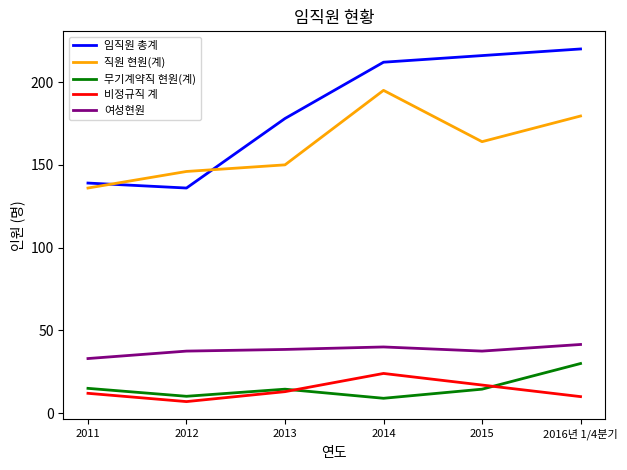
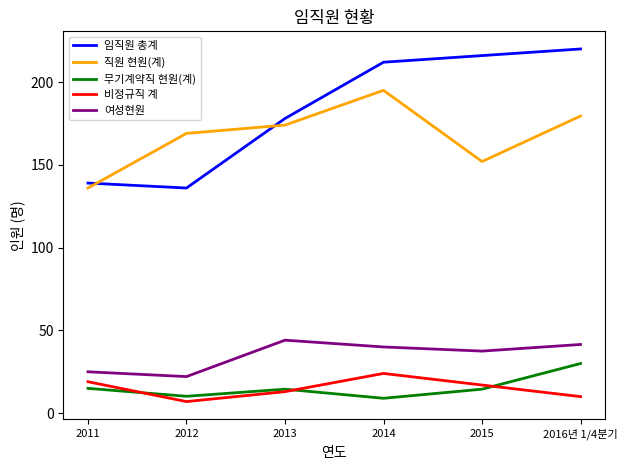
  {
    "임직원 총계": {
      "2011": 139,
      "2012": 136,
      "2013": 178,
      "2014": 212,
      "2015": 216,
      "2016년 1/4분기": 220
    },
    "직원 현원(계)": {
      "2011": 136,
-     "2012": 146,
-     "2013": 150,
+     "2012": 169,
+     "2013": 174,
      "2014": 195,
-     "2015": 164,
+     "2015": 152,
      "2016년 1/4분기": 180
    },
    "무기계약직 현원(계)": {
      "2011": 15,
      "2012": 10,
      "2014": 9,
      "2015": 15,
      "2016년 1/4분기": 30
    },
    "비정규직 계": {
-     "2011": 12,
+     "2011": 19,
      "2012": 7,
      "2014": 24,
      "2015": 17,
      "2016년 1/4분기": 10
    },
    "여성현원": {
-     "2011": 33,
-     "2012": 38,
-     "2013": 39,
+     "2011": 25,
+     "2012": 22,
+     "2013": 44,
      "2014": 40,
      "2015": 38,
      "2016년 1/4분기": 42
    }
  }
